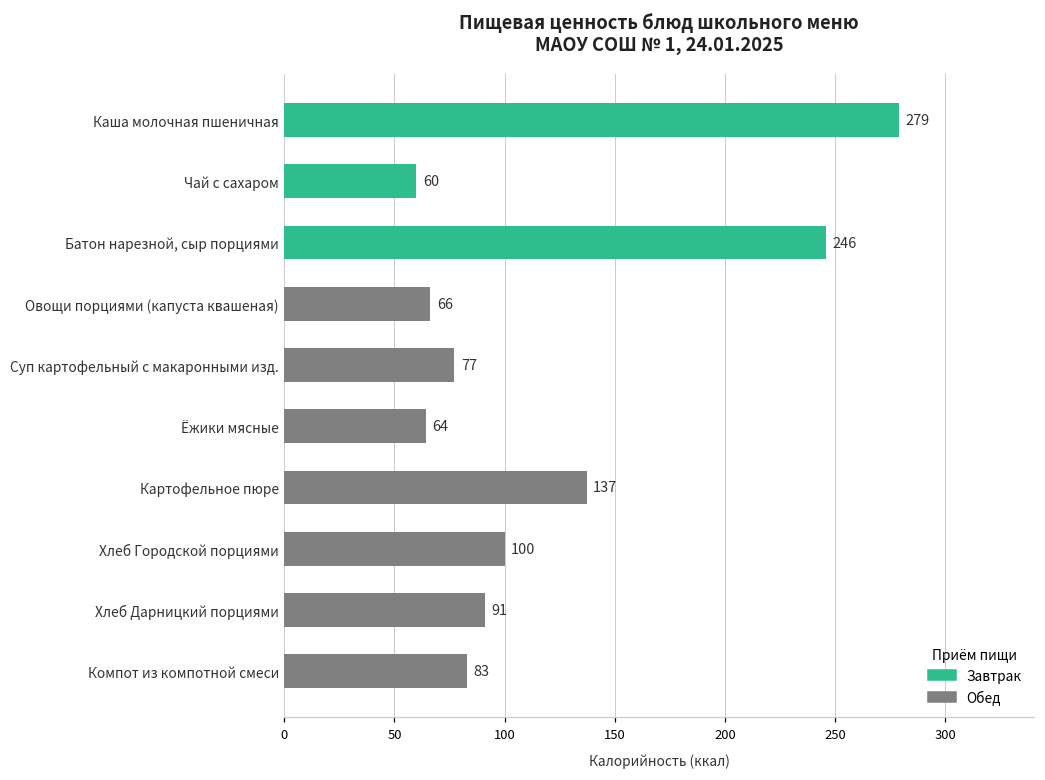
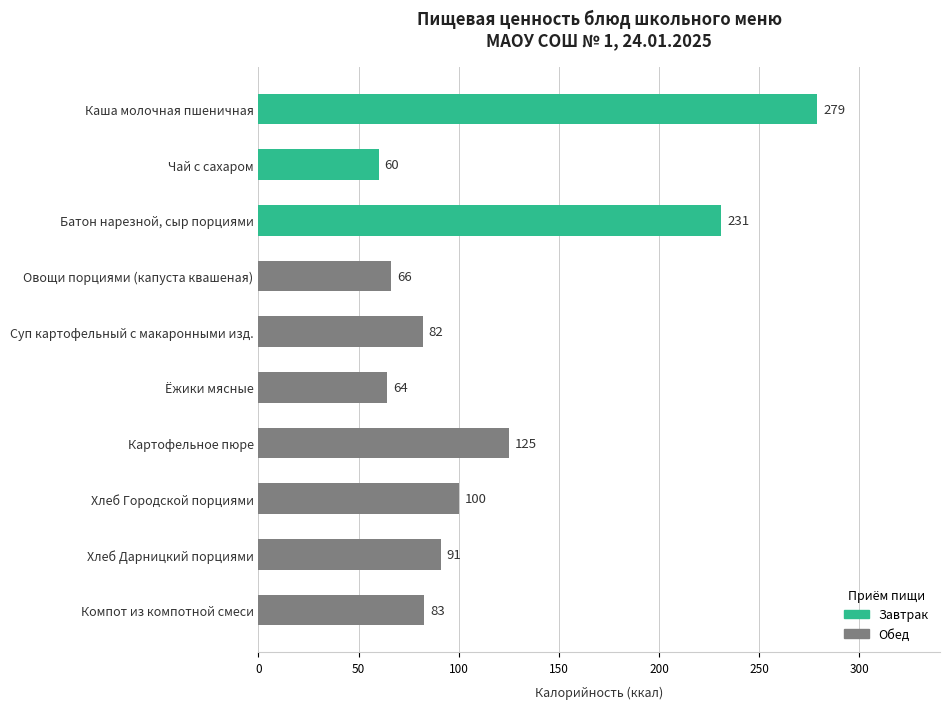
  {
    "Каша молочная пшеничная": 279,
    "Чай с сахаром": 60,
-   "Батон нарезной, сыр порциями": 246,
+   "Батон нарезной, сыр порциями": 231,
    "Овощи порциями (капуста квашеная)": 66,
-   "Суп картофельный с макаронными изд.": 77,
+   "Суп картофельный с макаронными изд.": 82,
    "Ёжики мясные": 64,
-   "Картофельное пюре": 137,
+   "Картофельное пюре": 125,
    "Хлеб Городской порциями": 100,
    "Хлеб Дарницкий порциями": 91,
    "Компот из компотной смеси": 83
  }
